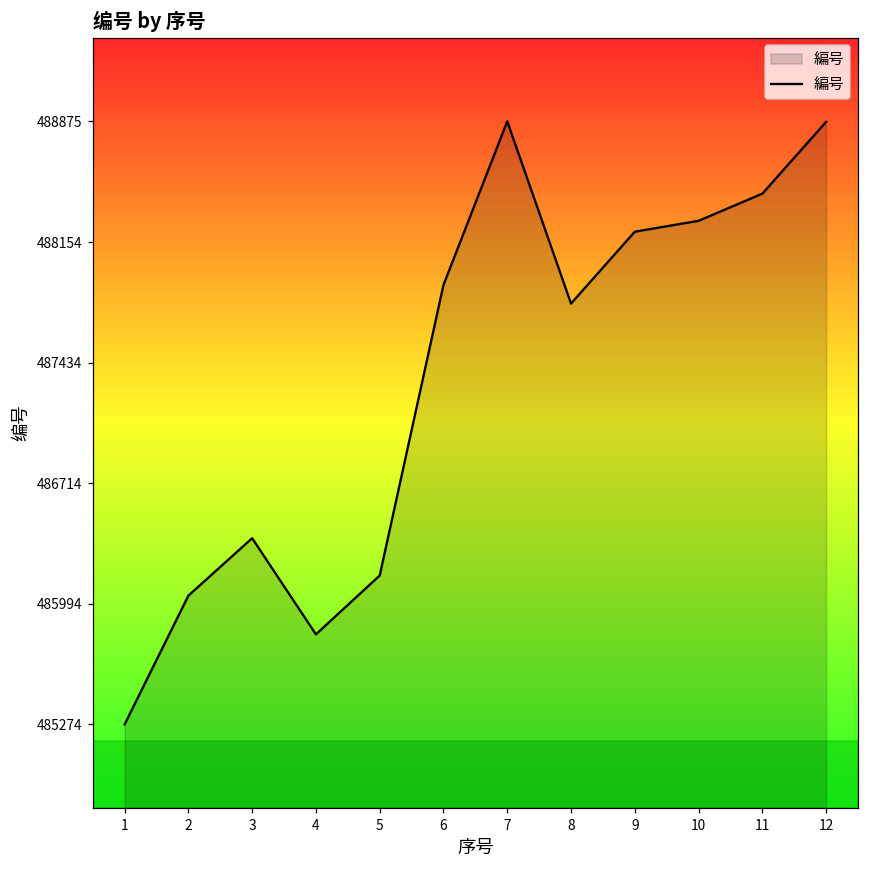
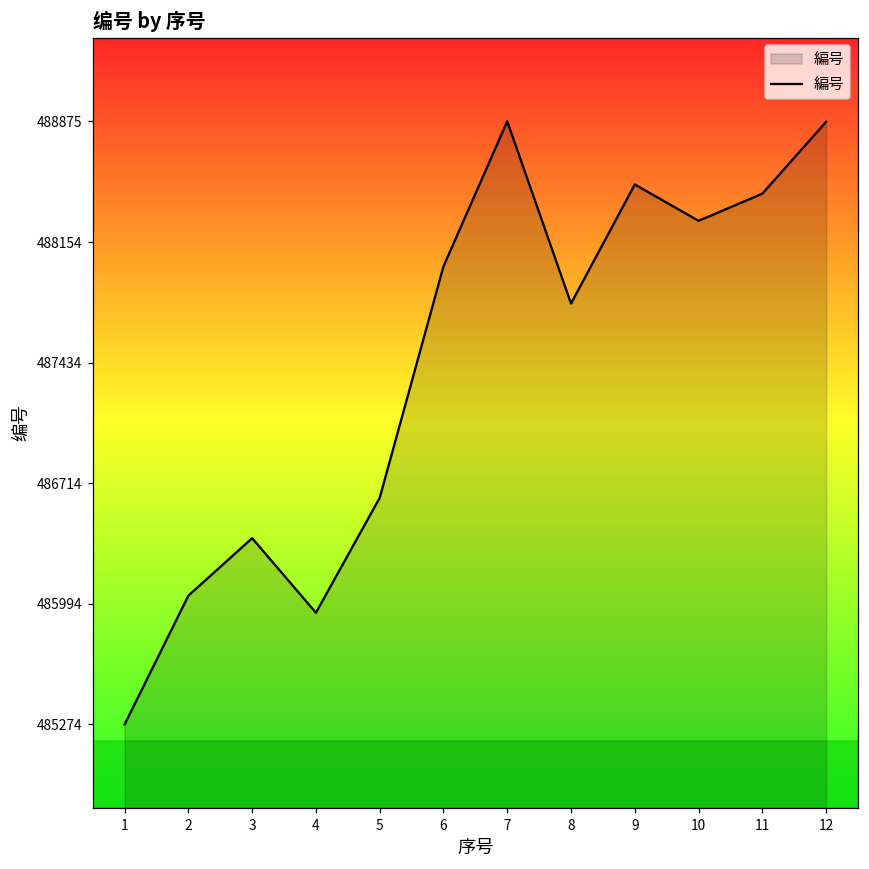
  {
    "1": 485270,
    "2": 486040,
    "3": 486390,
-   "4": 485810,
-   "5": 486160,
-   "6": 487900,
+   "4": 485940,
+   "5": 486630,
+   "6": 488010,
    "7": 488880,
    "8": 487790,
-   "9": 488220,
+   "9": 488500,
    "10": 488280,
    "11": 488440,
    "12": 488870
  }
